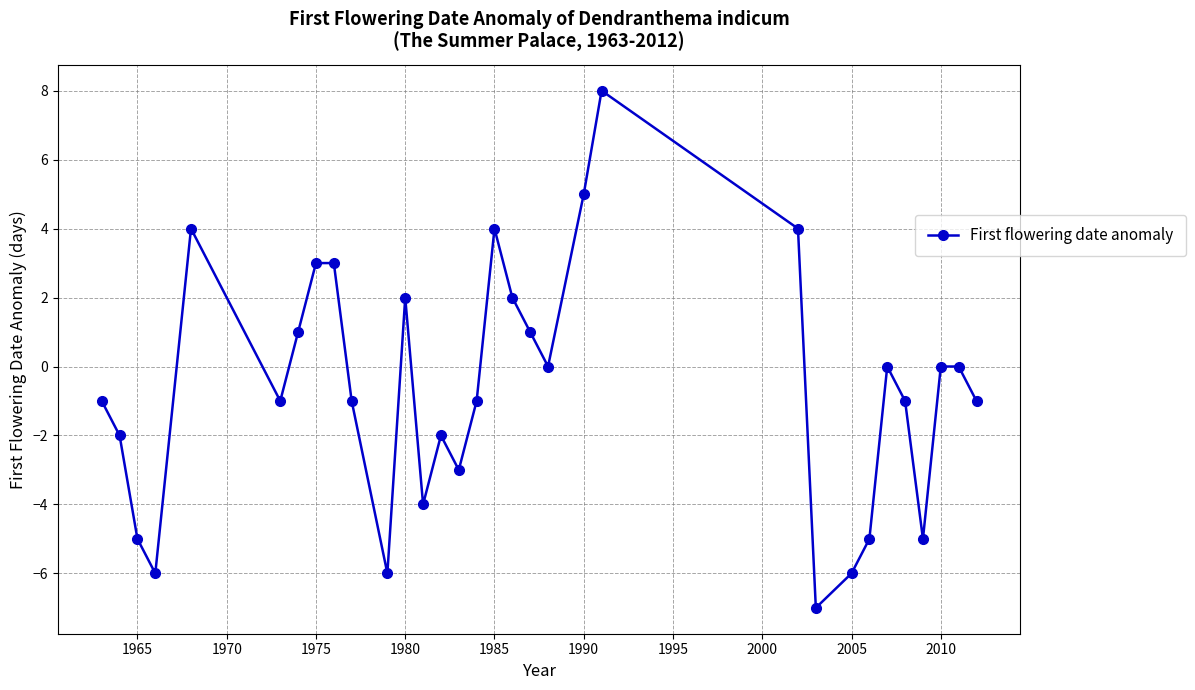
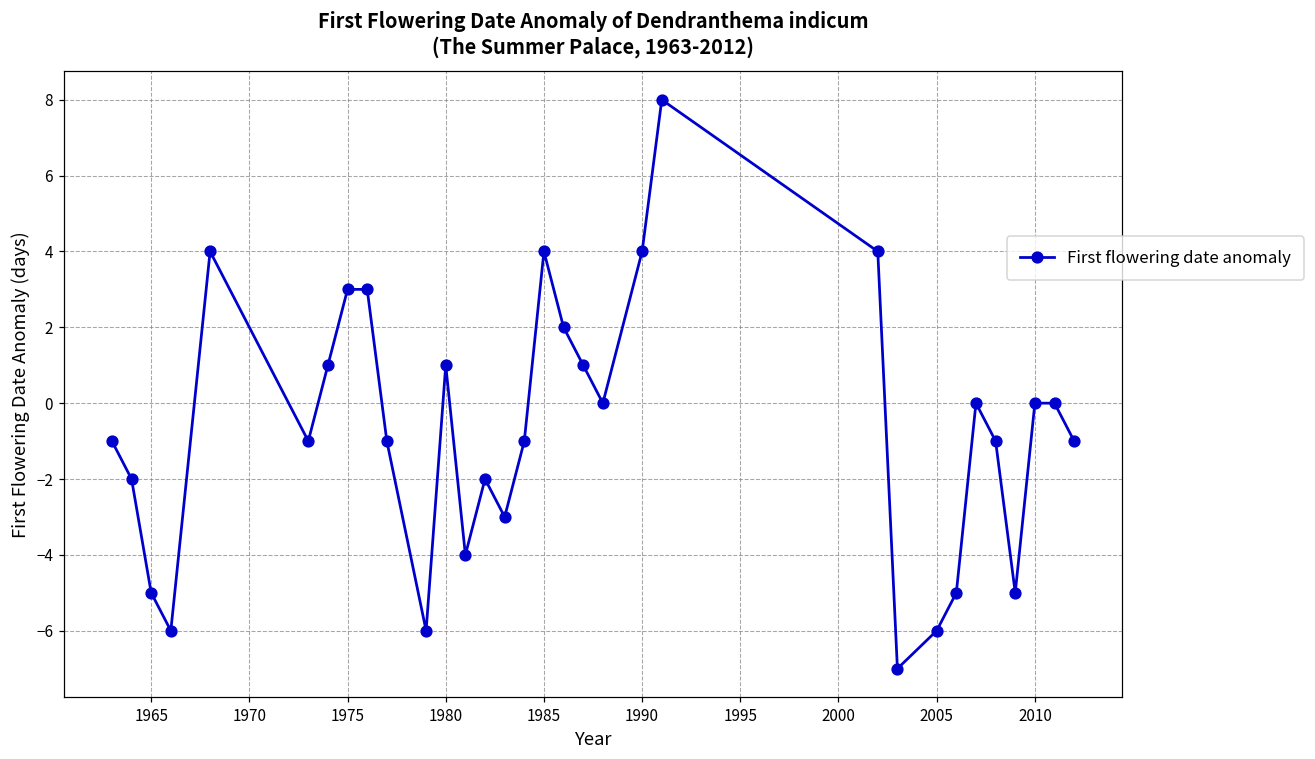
  {
    "1965": -5,
    "1975": 3,
-   "1980": 2,
+   "1980": 1,
    "1985": 4,
-   "1990": 5,
+   "1990": 4,
    "2005": -6,
    "2010": 0
  }
